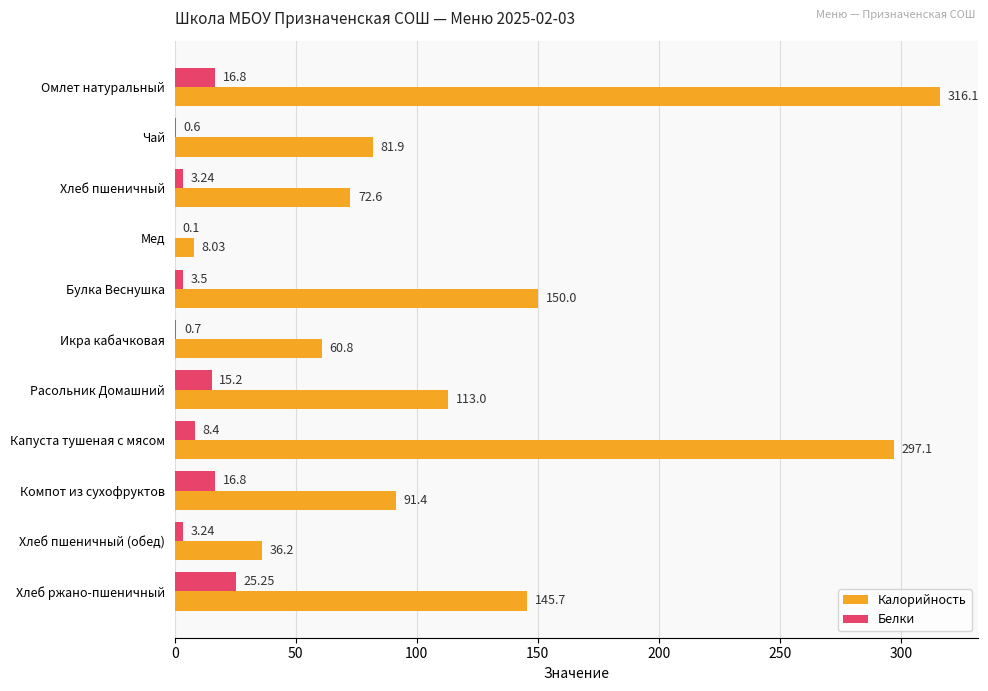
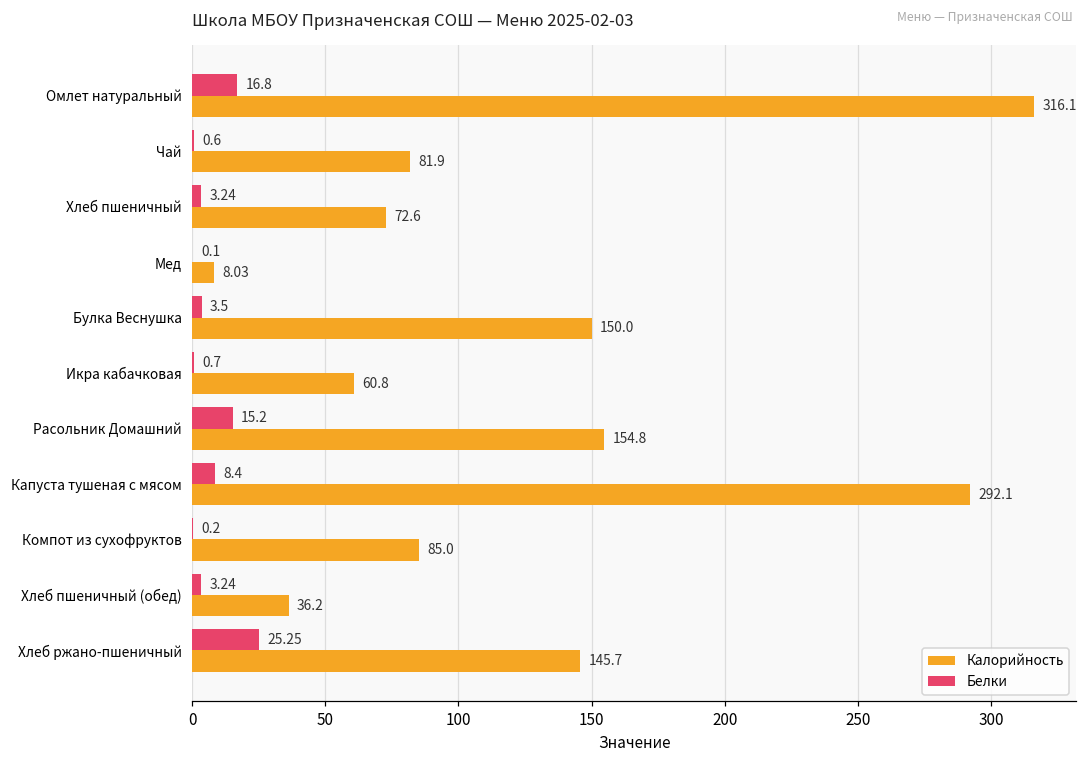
  {
    "Калорийность": {
      "Омлет натуральный": 316.1,
      "Чай": 81.9,
      "Хлеб пшеничный": 72.6,
      "Мед": 8.03,
      "Булка Веснушка": 150.0,
      "Икра кабачковая": 60.8,
-     "Расольник Домашний": 113.0,
-     "Капуста тушеная с мясом": 297.1,
-     "Компот из сухофруктов": 91.4,
+     "Расольник Домашний": 154.8,
+     "Капуста тушеная с мясом": 292.1,
+     "Компот из сухофруктов": 85.0,
      "Хлеб пшеничный (обед)": 36.2,
      "Хлеб ржано-пшеничный": 145.7
    },
    "Белки": {
      "Омлет натуральный": 16.8,
      "Чай": 0.6,
      "Хлеб пшеничный": 3.24,
      "Мед": 0.1,
      "Булка Веснушка": 3.5,
      "Икра кабачковая": 0.7,
      "Расольник Домашний": 15.2,
      "Капуста тушеная с мясом": 8.4,
-     "Компот из сухофруктов": 16.8,
+     "Компот из сухофруктов": 0.2,
      "Хлеб пшеничный (обед)": 3.24,
      "Хлеб ржано-пшеничный": 25.25
    }
  }
